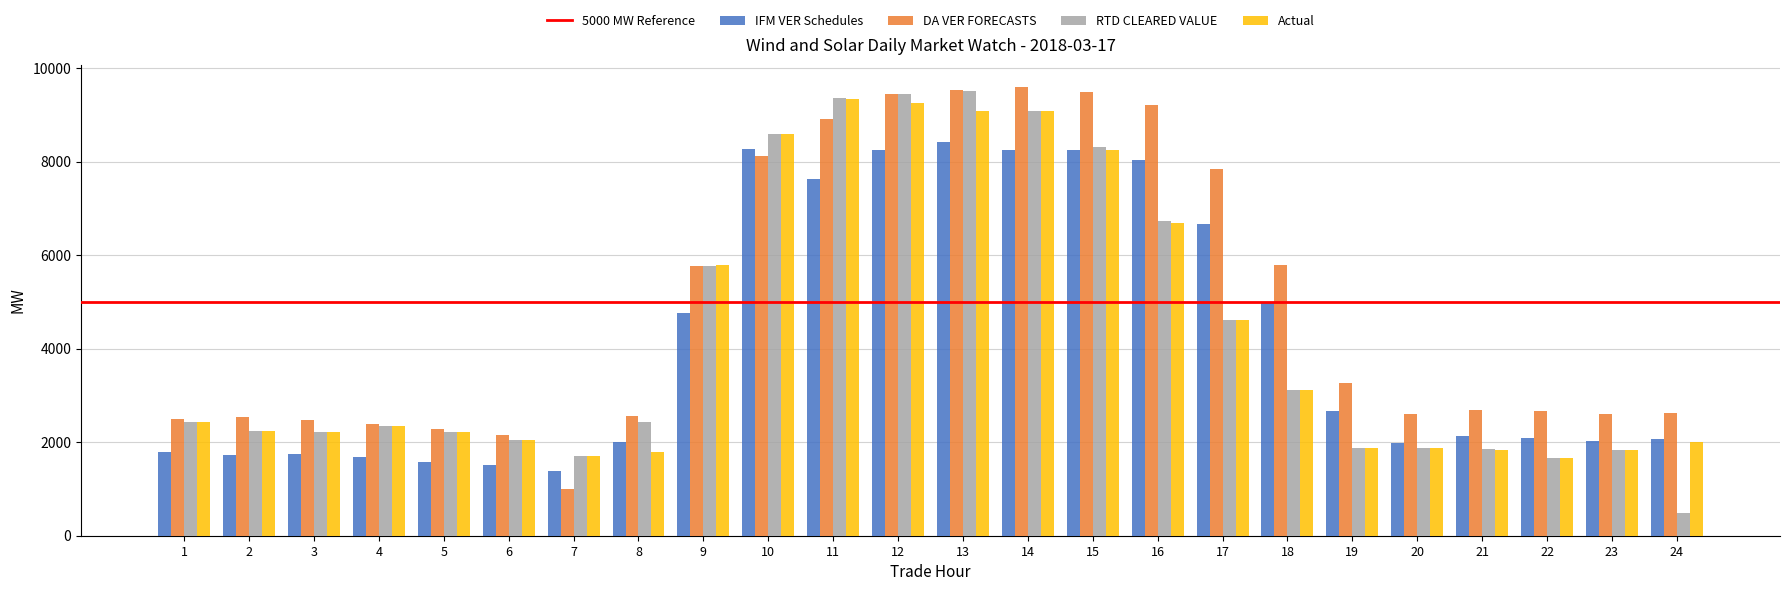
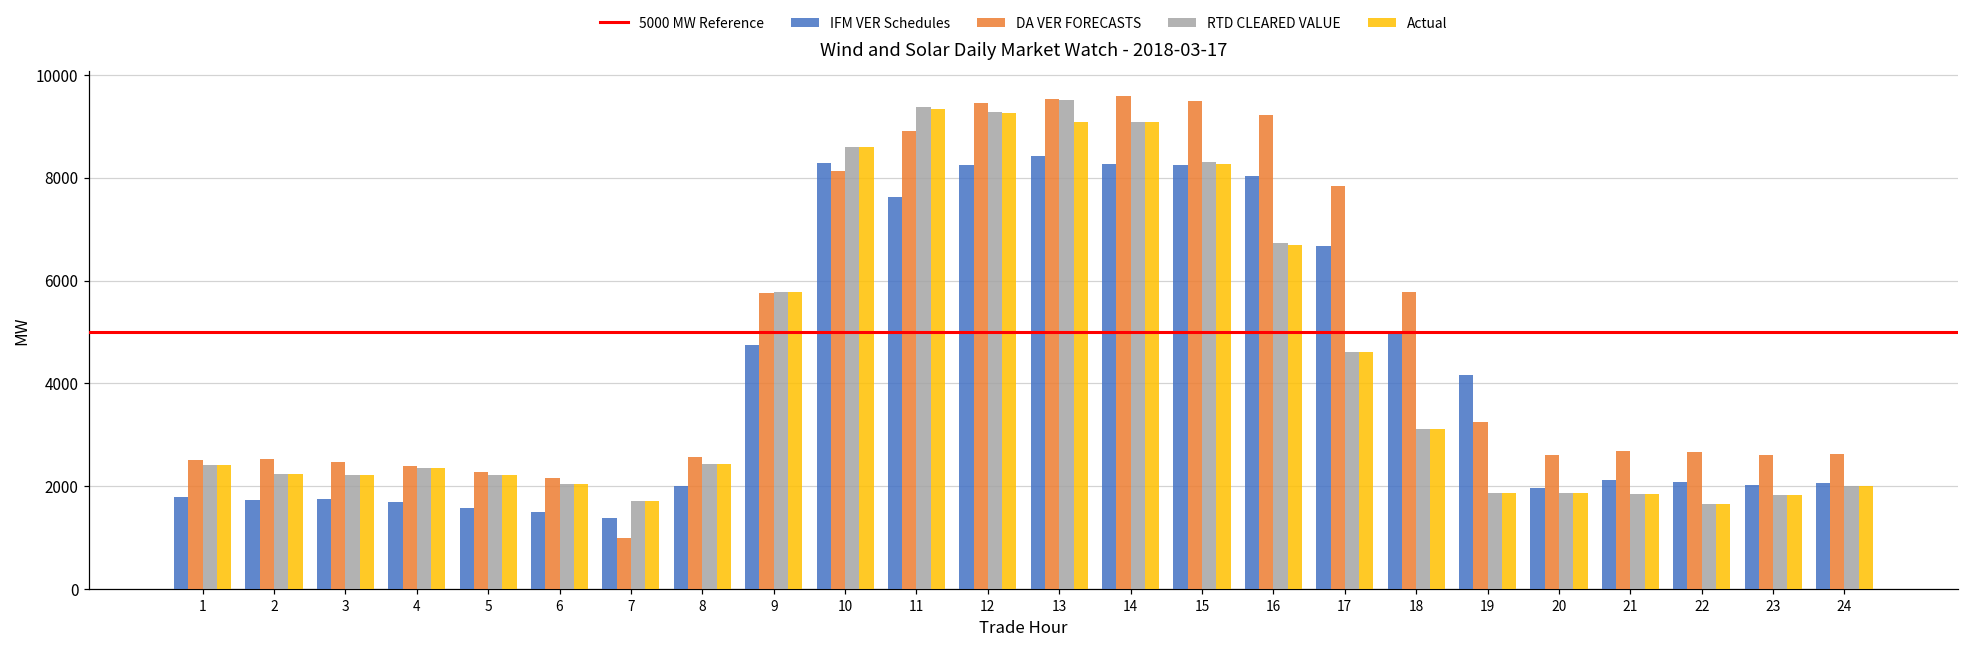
  {
    "IFM VER Schedules": {
      "1": 1800,
      "2": 1700,
      "3": 1800,
      "4": 1700,
      "5": 1600,
      "6": 1500,
      "7": 1400,
      "8": 2000,
      "9": 4800,
      "10": 8300,
      "11": 7600,
      "12": 8200,
      "13": 8400,
      "14": 8300,
      "15": 8300,
      "16": 8000,
      "17": 6700,
      "18": 5000,
-     "19": 2700,
+     "19": 4200,
      "20": 2000,
      "21": 2100,
      "22": 2100,
      "23": 2000,
      "24": 2100
    },
    "DA VER FORECASTS": {
      "1": 2500,
      "2": 2500,
      "3": 2500,
      "4": 2400,
      "5": 2300,
      "6": 2200,
      "7": 1000,
      "8": 2600,
      "9": 5800,
      "10": 8100,
      "11": 8900,
      "12": 9400,
      "13": 9500,
      "14": 9600,
      "15": 9500,
      "16": 9200,
      "17": 7800,
      "18": 5800,
      "19": 3300,
      "20": 2600,
      "21": 2700,
      "22": 2700,
      "23": 2600,
      "24": 2600
    },
    "RTD CLEARED VALUE": {
      "1": 2400,
      "2": 2200,
      "3": 2200,
      "4": 2400,
      "5": 2200,
      "6": 2000,
      "7": 1700,
      "8": 2400,
      "9": 5800,
      "10": 8600,
      "11": 9400,
-     "12": 9400,
+     "12": 9300,
      "13": 9500,
      "14": 9100,
      "15": 8300,
      "16": 6700,
      "17": 4600,
      "18": 3100,
      "19": 1900,
      "20": 1900,
      "21": 1800,
      "22": 1700,
      "23": 1800,
-     "24": 500
+     "24": 2000
    },
    "Actual": {
      "1": 2400,
      "2": 2200,
      "3": 2200,
      "4": 2300,
      "5": 2200,
      "6": 2000,
      "7": 1700,
-     "8": 1800,
+     "8": 2400,
      "9": 5800,
      "10": 8600,
      "11": 9300,
      "12": 9200,
      "13": 9100,
      "14": 9100,
      "15": 8300,
      "16": 6700,
      "17": 4600,
      "18": 3100,
      "19": 1900,
      "20": 1900,
      "21": 1800,
      "22": 1700,
      "23": 1800,
      "24": 2000
    }
  }
